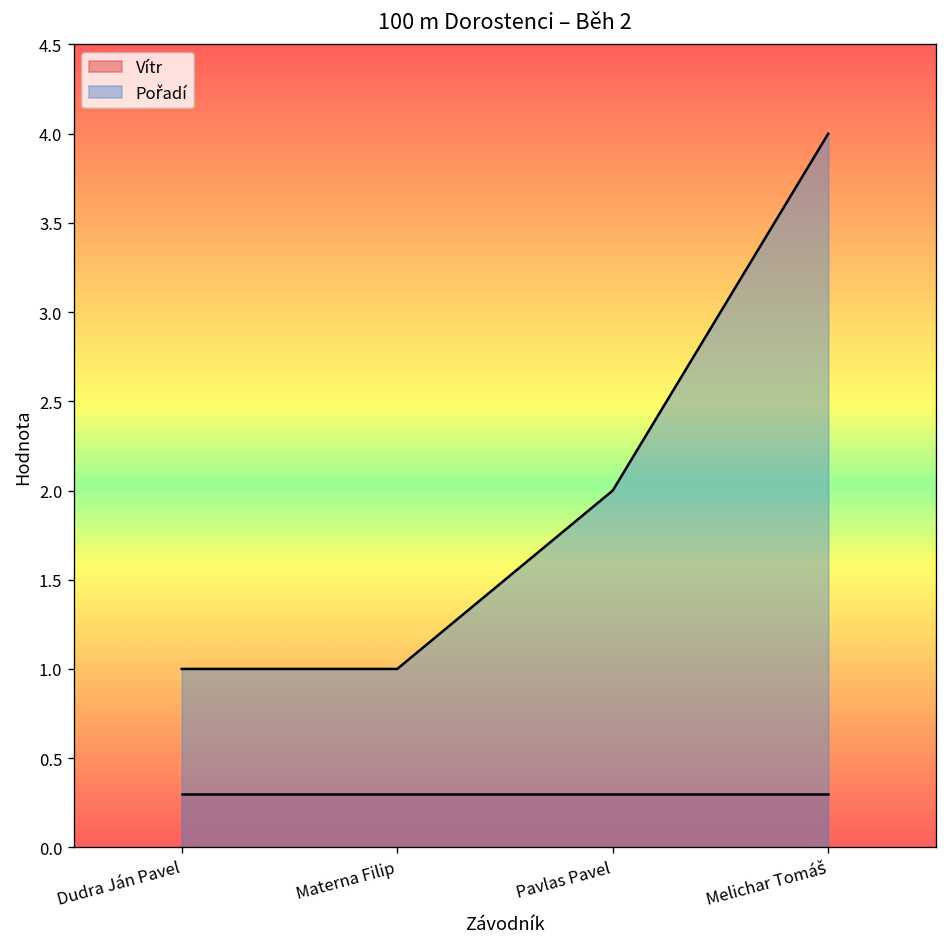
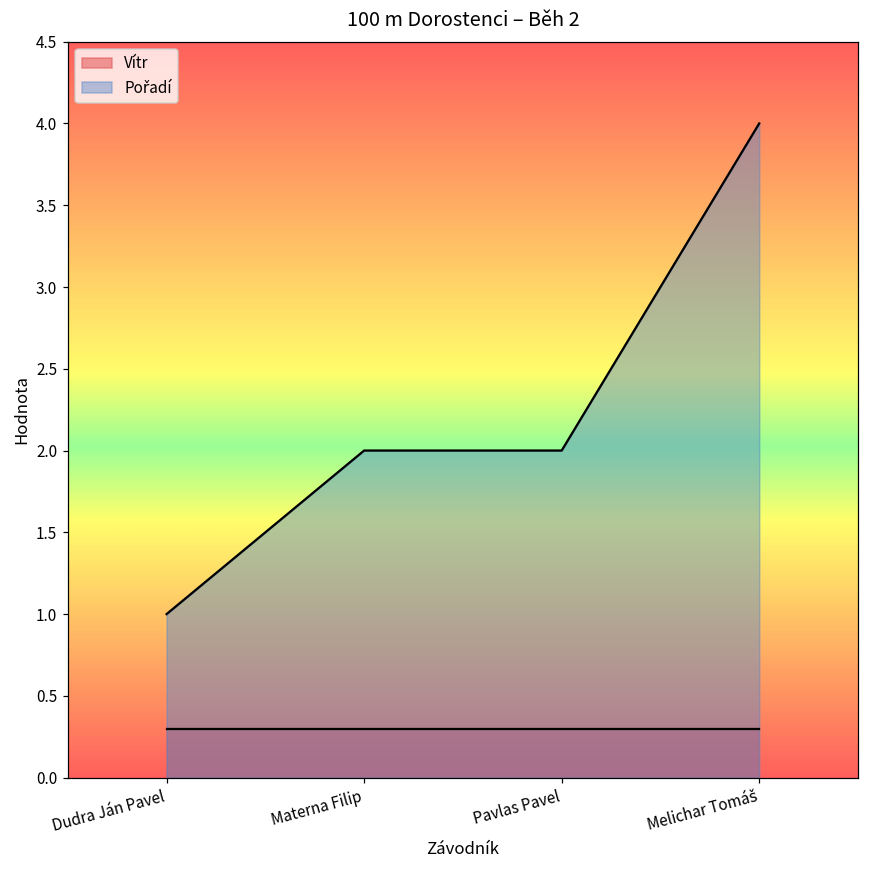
  {
    "Vítr": {
      "Dudra Ján Pavel": 0.30,
      "Materna Filip": 0.30,
      "Pavlas Pavel": 0.30,
      "Melichar Tomáš": 0.30
    },
    "Pořadí": {
      "Dudra Ján Pavel": 1,
-     "Materna Filip": 1,
+     "Materna Filip": 2,
      "Pavlas Pavel": 2,
      "Melichar Tomáš": 4
    }
  }
